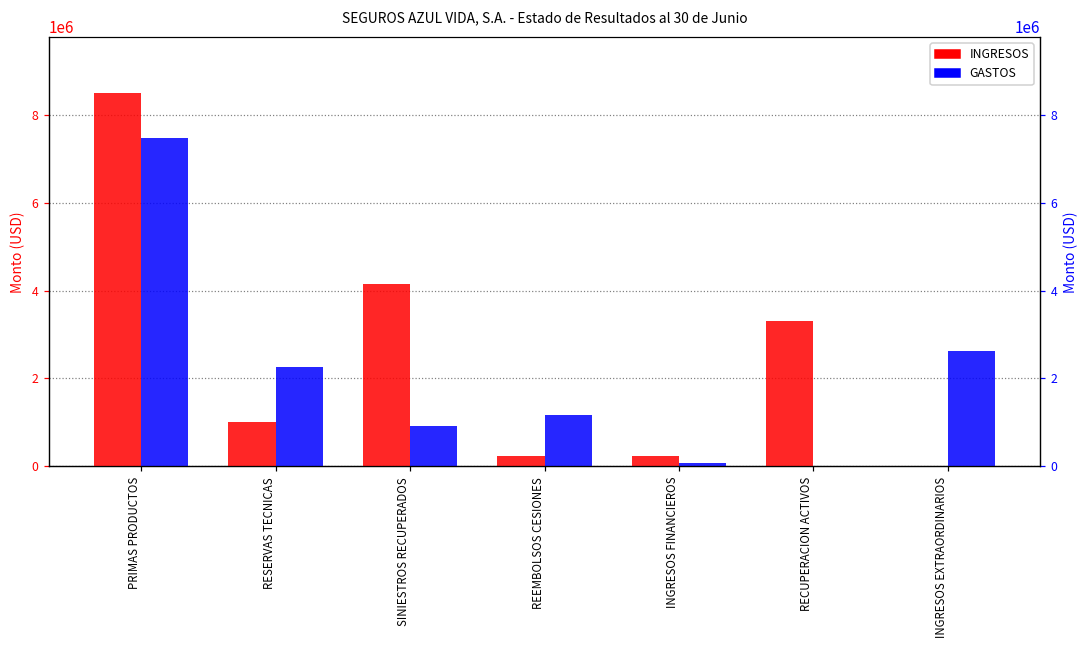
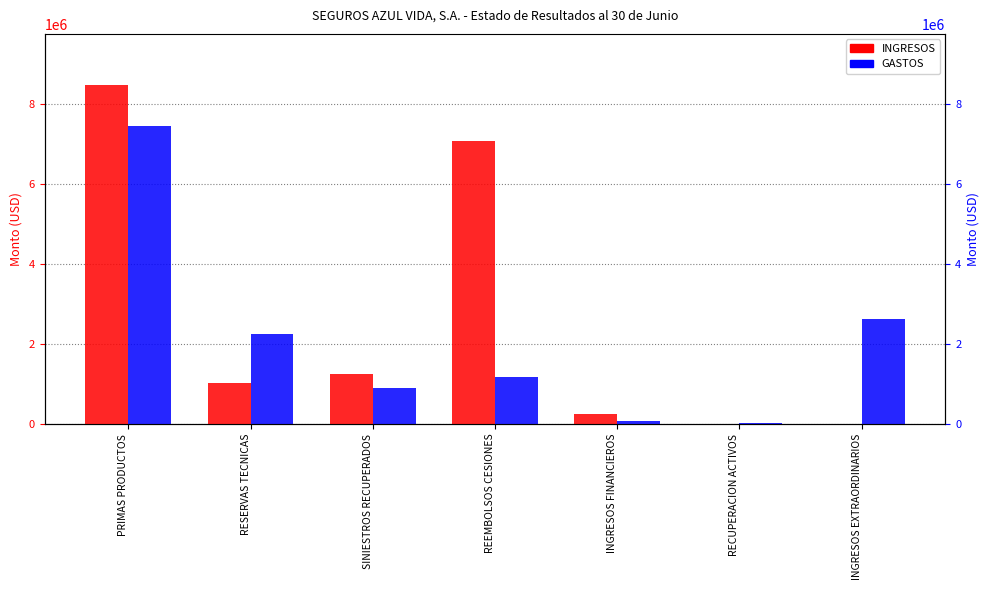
  {
    "INGRESOS": {
      "PRIMAS PRODUCTOS": 8500000,
      "RESERVAS TECNICAS": 1000000,
-     "SINIESTROS RECUPERADOS": 4200000,
-     "REEMBOLSOS CESIONES": 200000,
+     "SINIESTROS RECUPERADOS": 1300000,
+     "REEMBOLSOS CESIONES": 7100000,
      "INGRESOS FINANCIEROS": 200000,
-     "RECUPERACION ACTIVOS": 3300000
+     "RECUPERACION ACTIVOS": 0
    },
    "GASTOS": {
      "PRIMAS PRODUCTOS": 7500000,
      "RESERVAS TECNICAS": 2200000,
      "SINIESTROS RECUPERADOS": 900000,
      "REEMBOLSOS CESIONES": 1200000,
      "INGRESOS FINANCIEROS": 100000,
      "INGRESOS EXTRAORDINARIOS": 2600000
    }
  }
